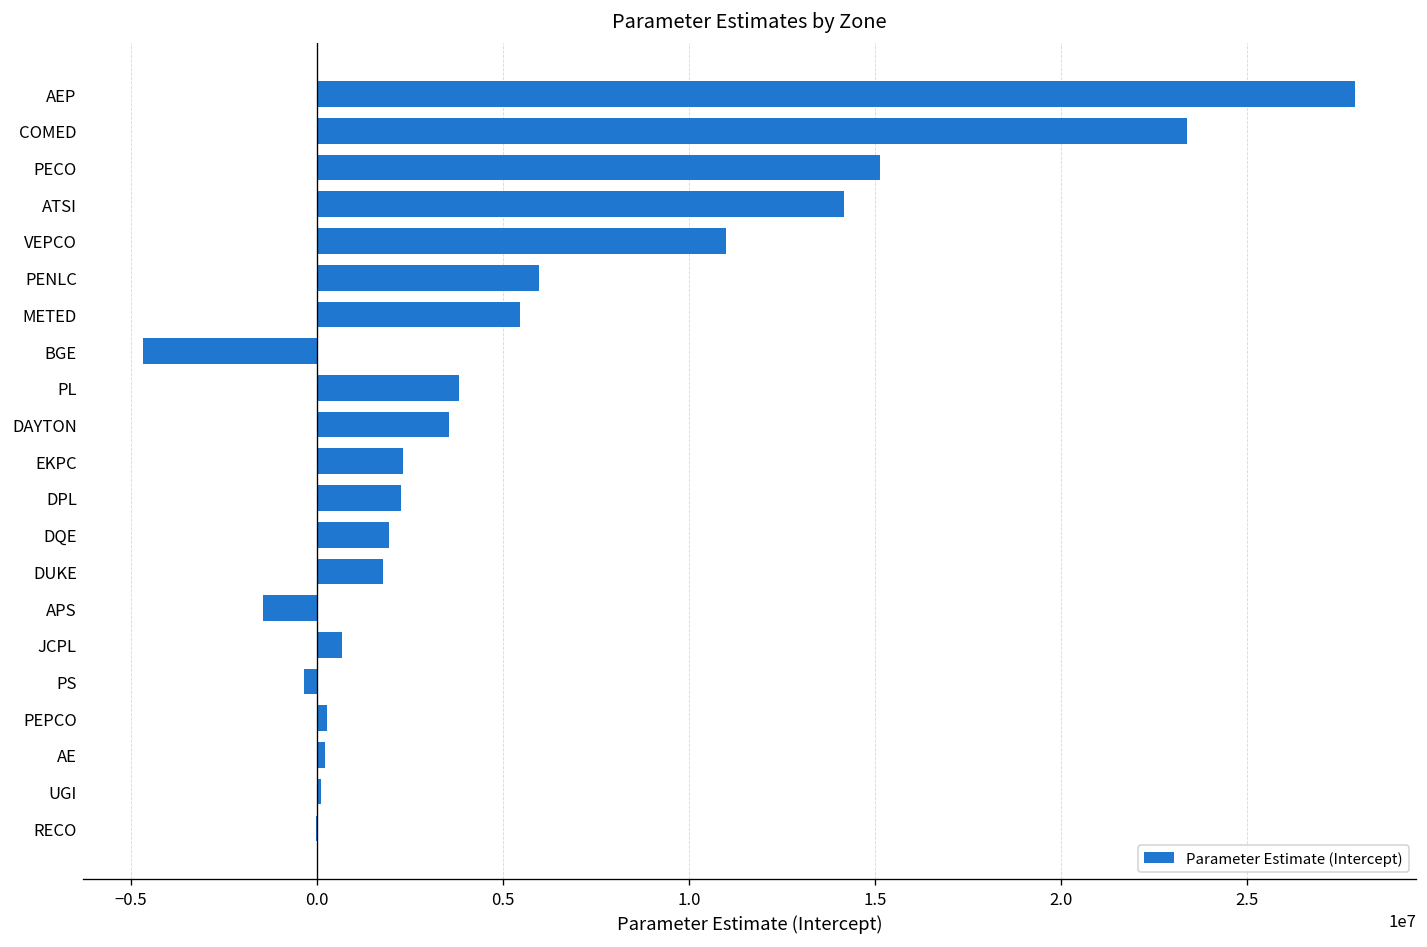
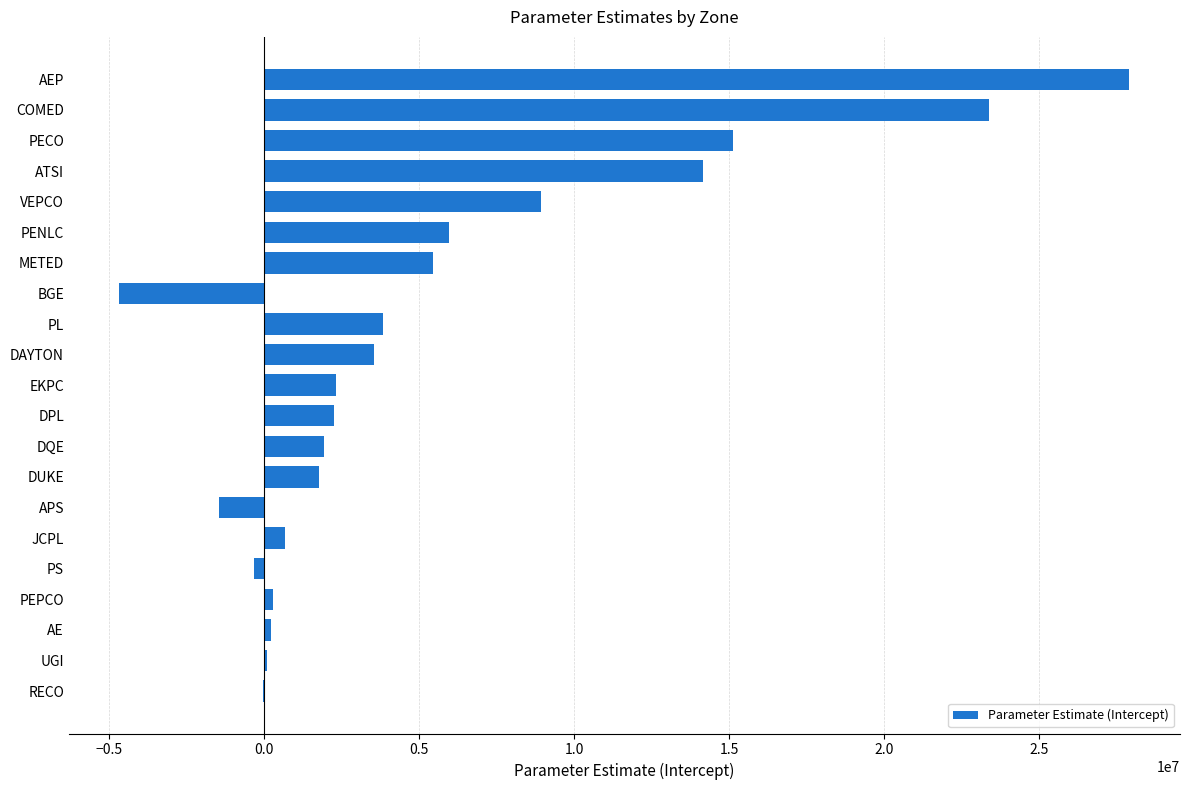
  {
    "AEP": 27900000,
    "COMED": 23400000,
    "PECO": 15100000,
    "ATSI": 14200000,
-   "VEPCO": 11000000,
+   "VEPCO": 8900000,
    "PENLC": 6000000,
    "METED": 5500000,
    "BGE": -4700000,
    "PL": 3800000,
    "DAYTON": 3500000,
    "EKPC": 2300000,
    "DPL": 2300000,
    "DQE": 1900000,
    "DUKE": 1800000,
    "APS": -1400000,
    "JCPL": 700000,
    "PS": -300000,
    "PEPCO": 300000,
    "AE": 200000,
    "UGI": 100000
  }
